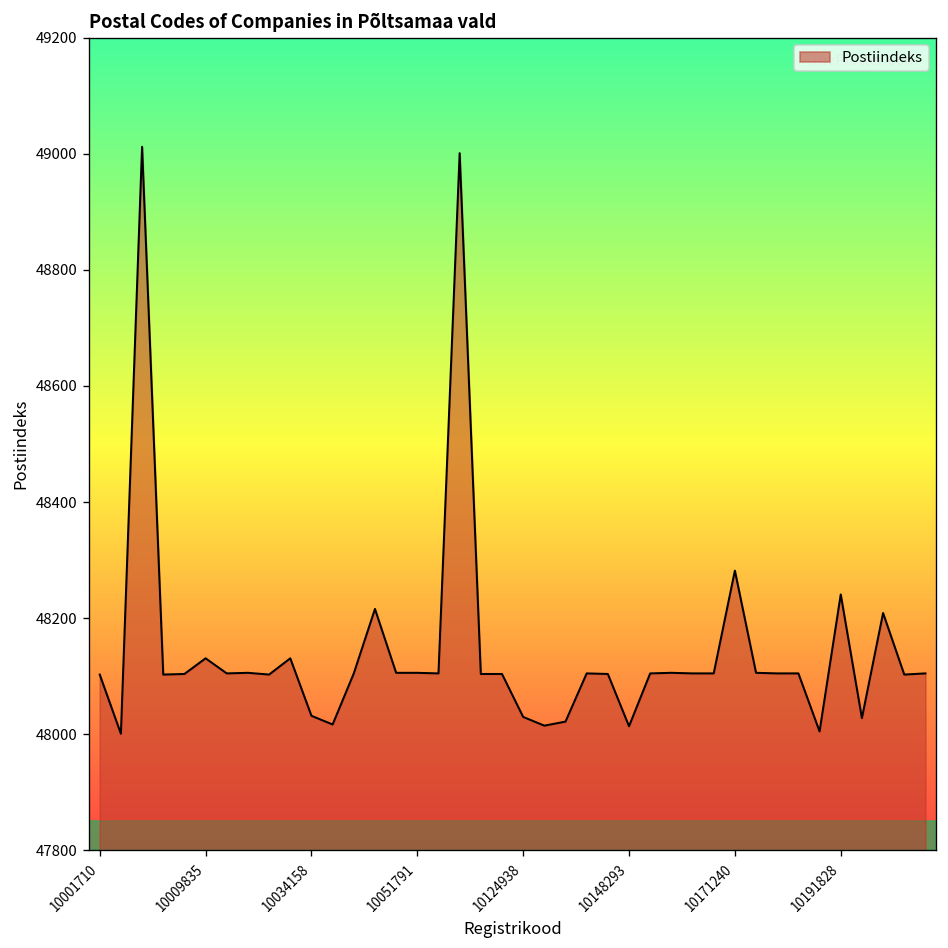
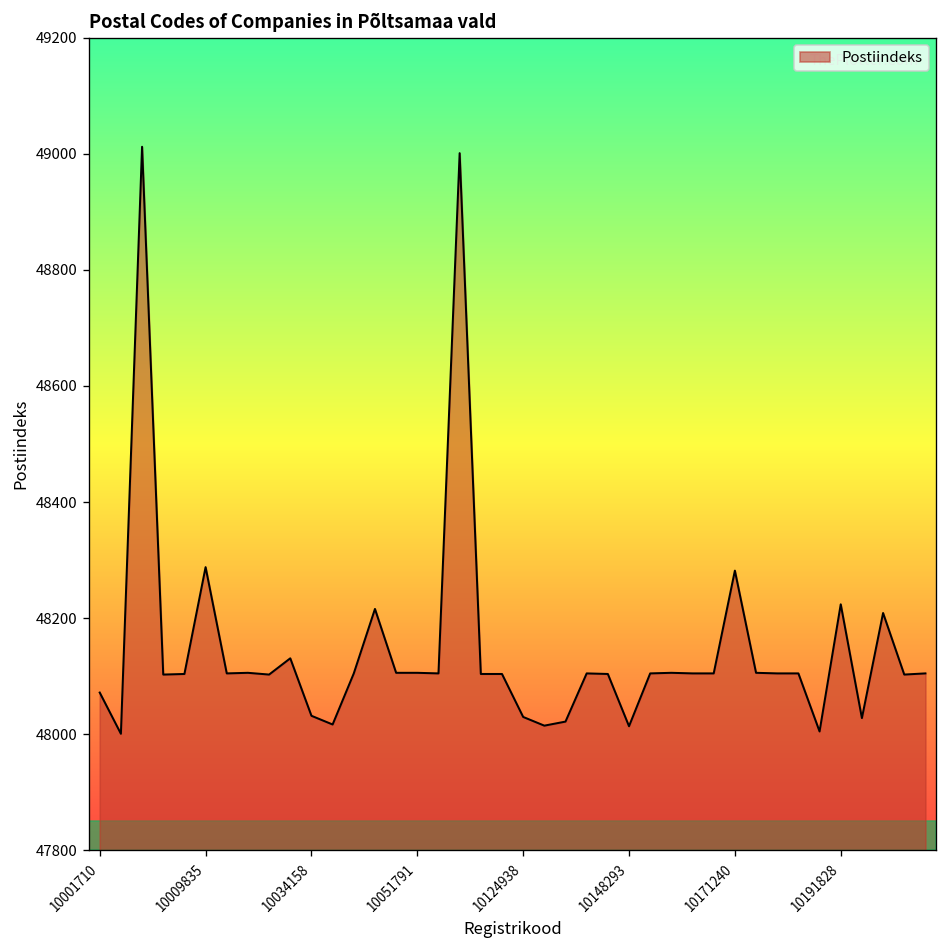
  {
-   "10001710": 48100,
-   "10009835": 48130,
+   "10001710": 48070,
+   "10009835": 48290,
    "10034158": 48030,
    "10051791": 48110,
    "10124938": 48030,
    "10148293": 48010,
    "10171240": 48280,
-   "10191828": 48240
+   "10191828": 48220
  }
